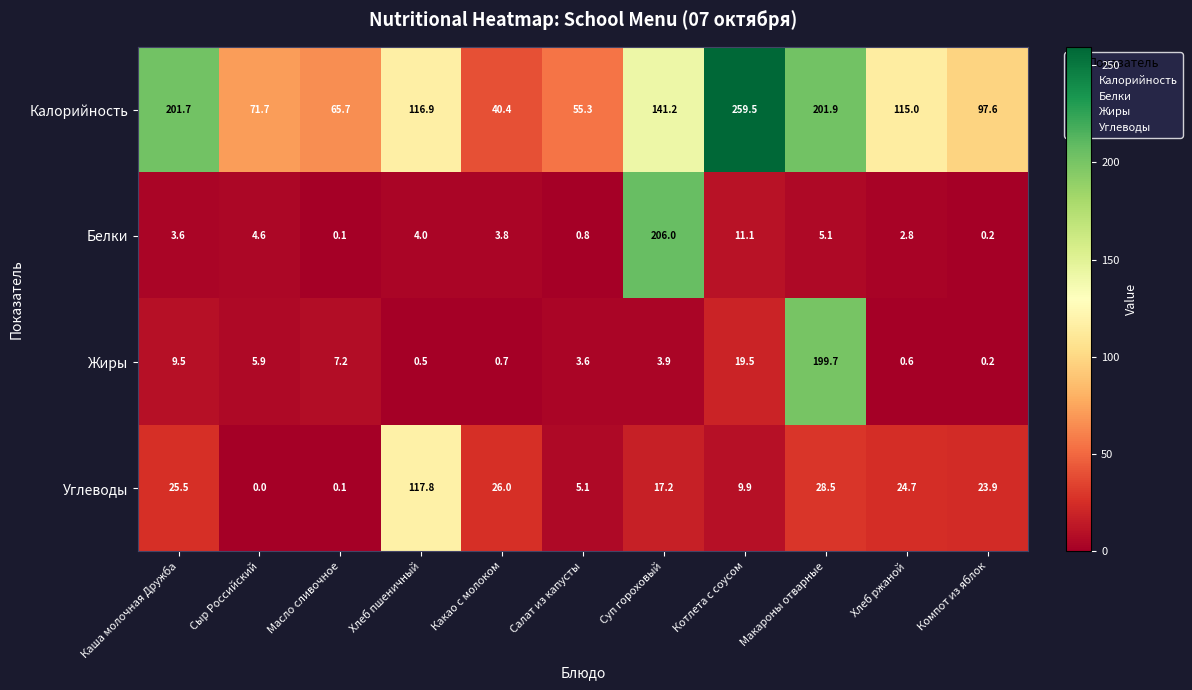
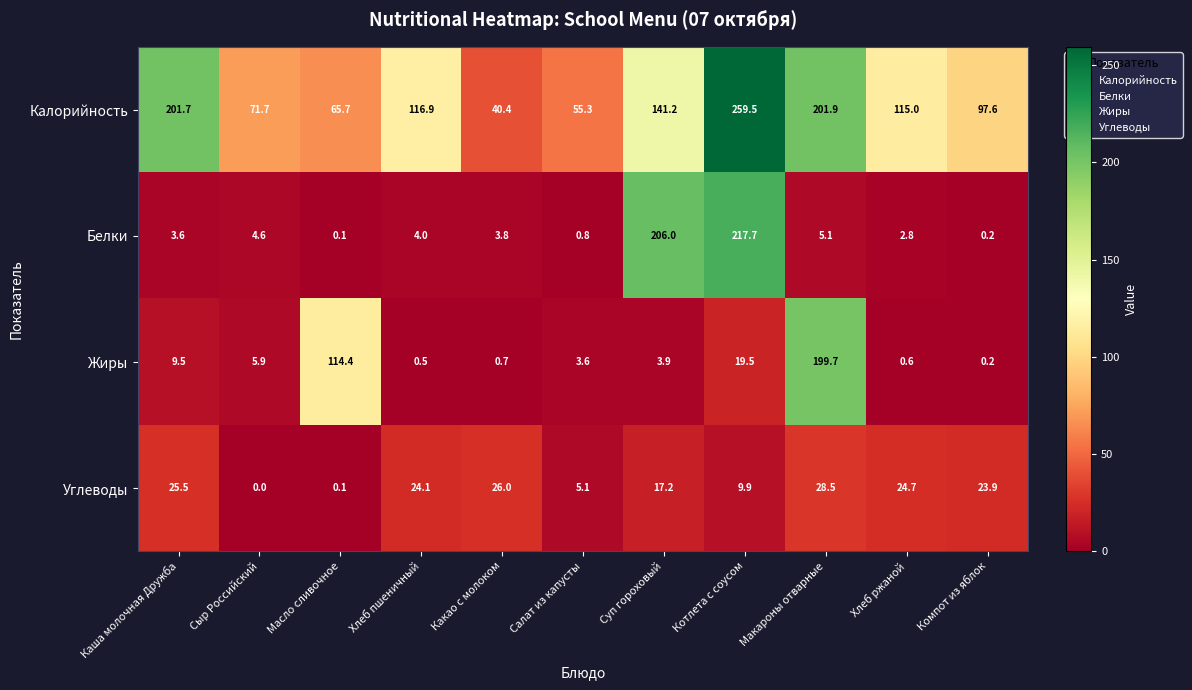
  {
    "Калорийность": {
      "Каша молочная Дружба": 201.7,
      "Сыр Российский": 71.7,
      "Масло сливочное": 65.7,
      "Хлеб пшеничный": 116.9,
      "Какао с молоком": 40.4,
      "Салат из капусты": 55.3,
      "Суп гороховый": 141.2,
      "Котлета с соусом": 259.5,
      "Макароны отварные": 201.9,
      "Хлеб ржаной": 115.0,
      "Компот из яблок": 97.6
    },
    "Белки": {
      "Каша молочная Дружба": 3.6,
      "Сыр Российский": 4.6,
      "Масло сливочное": 0.1,
      "Хлеб пшеничный": 4.0,
      "Какао с молоком": 3.8,
      "Салат из капусты": 0.8,
      "Суп гороховый": 206.0,
-     "Котлета с соусом": 11.1,
+     "Котлета с соусом": 217.7,
      "Макароны отварные": 5.1,
      "Хлеб ржаной": 2.8,
      "Компот из яблок": 0.2
    },
    "Жиры": {
      "Каша молочная Дружба": 9.5,
      "Сыр Российский": 5.9,
-     "Масло сливочное": 7.2,
+     "Масло сливочное": 114.4,
      "Хлеб пшеничный": 0.5,
      "Какао с молоком": 0.7,
      "Салат из капусты": 3.6,
      "Суп гороховый": 3.9,
      "Котлета с соусом": 19.5,
      "Макароны отварные": 199.7,
      "Хлеб ржаной": 0.6,
      "Компот из яблок": 0.2
    },
    "Углеводы": {
      "Каша молочная Дружба": 25.5,
      "Сыр Российский": 0.0,
      "Масло сливочное": 0.1,
-     "Хлеб пшеничный": 117.8,
+     "Хлеб пшеничный": 24.1,
      "Какао с молоком": 26.0,
      "Салат из капусты": 5.1,
      "Суп гороховый": 17.2,
      "Котлета с соусом": 9.9,
      "Макароны отварные": 28.5,
      "Хлеб ржаной": 24.7,
      "Компот из яблок": 23.9
    }
  }
